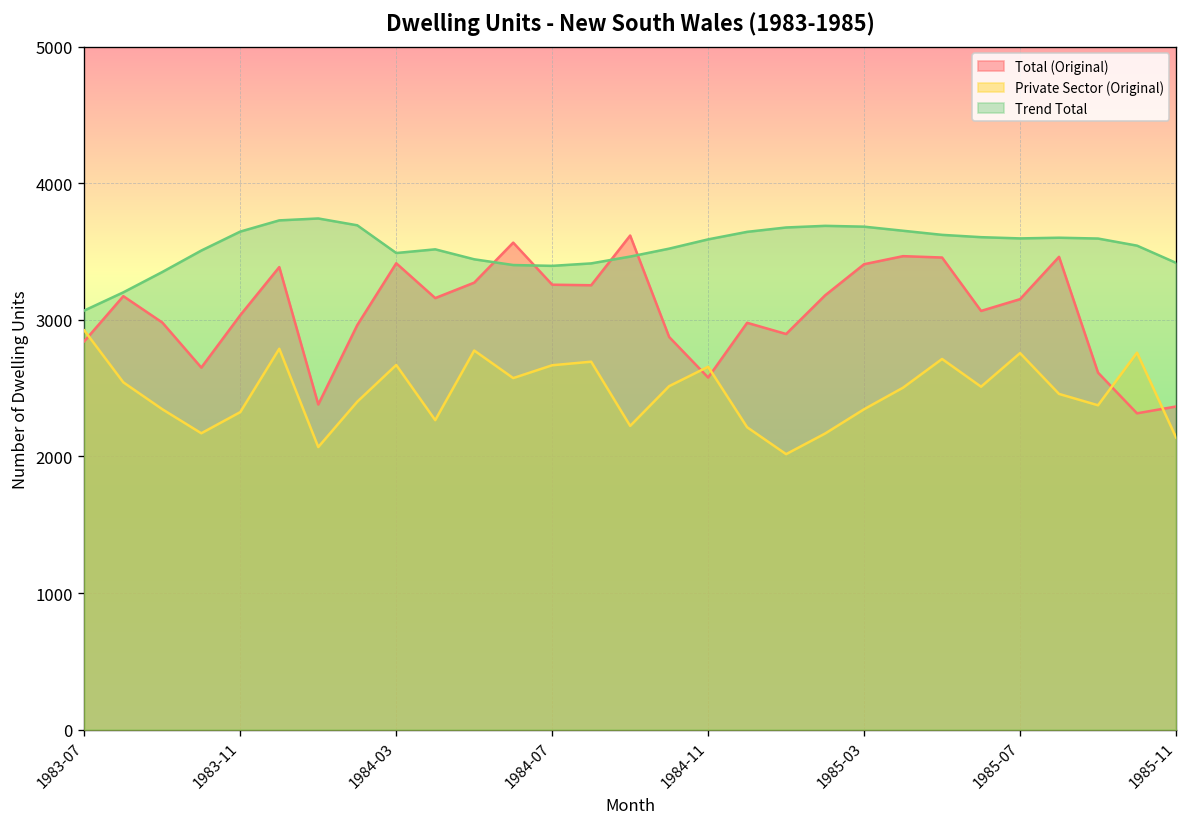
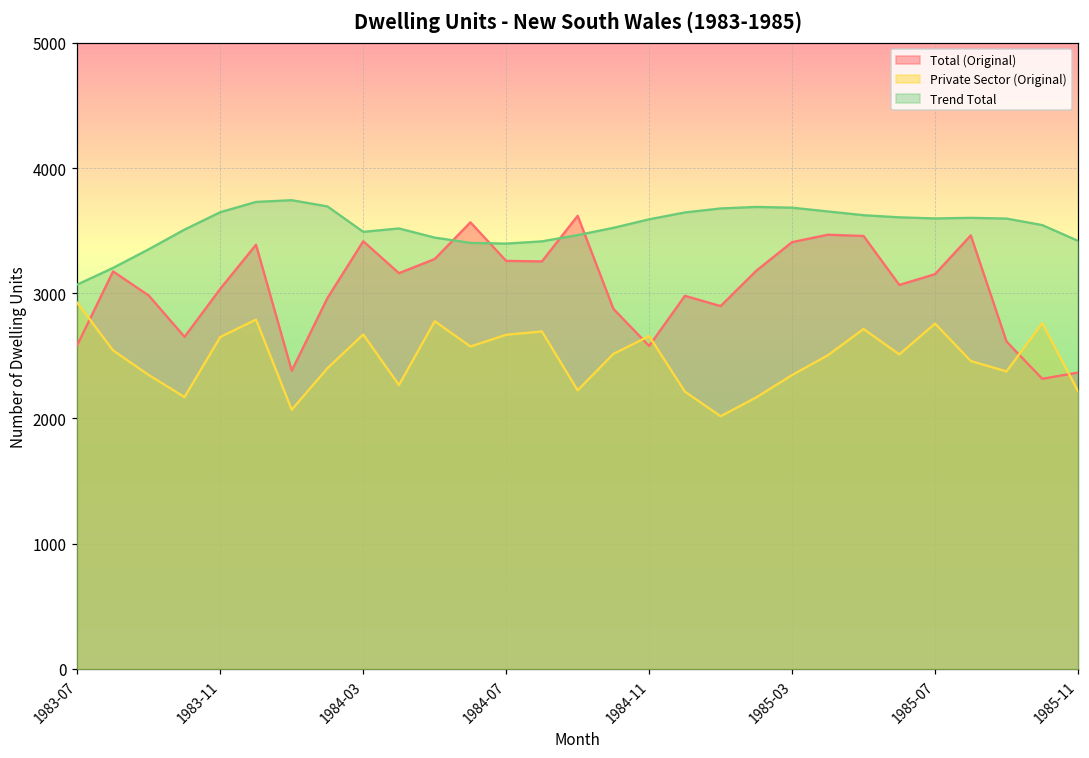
  {
    "Total (Original)": {
-     "1983-07": 2840,
+     "1983-07": 2590,
      "1983-11": 3040,
      "1984-03": 3420,
      "1984-07": 3260,
      "1984-11": 2580,
      "1985-03": 3410,
      "1985-07": 3150,
      "1985-11": 2370
    },
    "Private Sector (Original)": {
      "1983-07": 2920,
-     "1983-11": 2330,
+     "1983-11": 2650,
      "1984-03": 2670,
      "1984-07": 2670,
      "1984-11": 2660,
      "1985-03": 2350,
      "1985-07": 2760,
-     "1985-11": 2140
+     "1985-11": 2220
    },
    "Trend Total": {
      "1983-07": 3070,
      "1983-11": 3650,
      "1984-03": 3490,
      "1984-07": 3400,
      "1984-11": 3590,
      "1985-03": 3680,
      "1985-07": 3600,
      "1985-11": 3420
    }
  }
